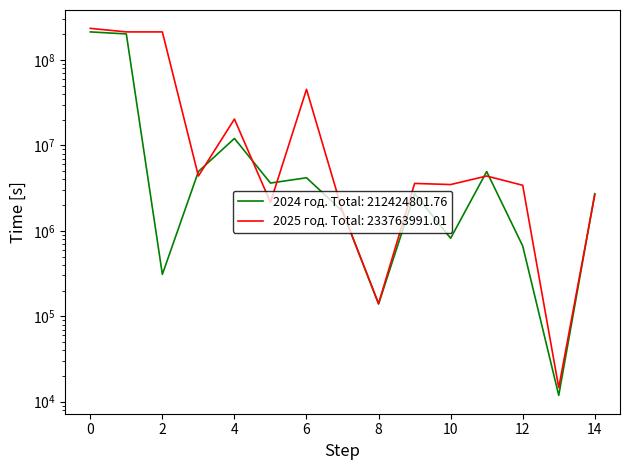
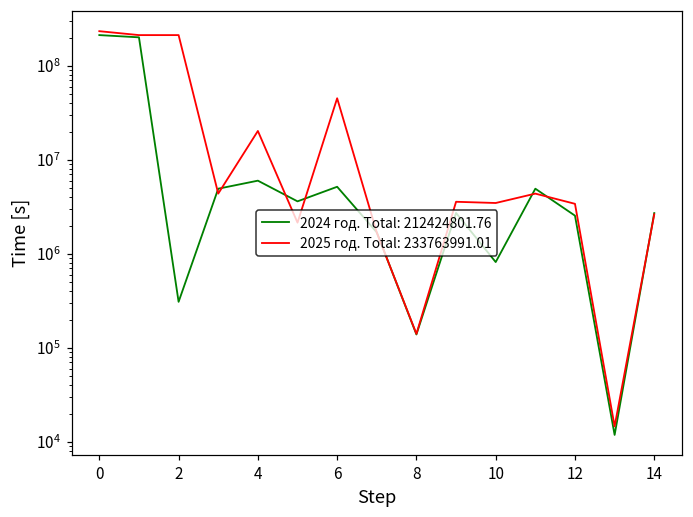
  {
    "2024 год. Total: 212424801.76": {
      "0": 210000000,
      "2": 310000,
-     "4": 12000000,
-     "6": 4000000,
+     "4": 6000000,
+     "6": 5000000,
      "10": 800000,
-     "12": 700000
+     "12": 2600000
    },
    "2025 год. Total: 233763991.01": {
      "0": 230000000,
      "2": 210000000,
      "4": 20000000,
      "6": 50000000,
      "10": 3500000,
      "12": 3400000
    }
  }
